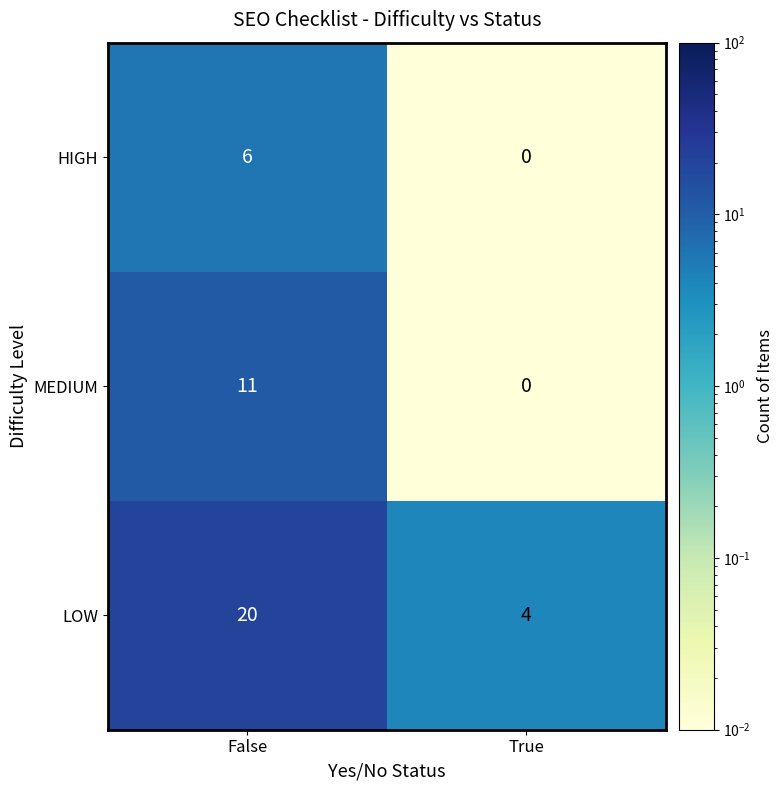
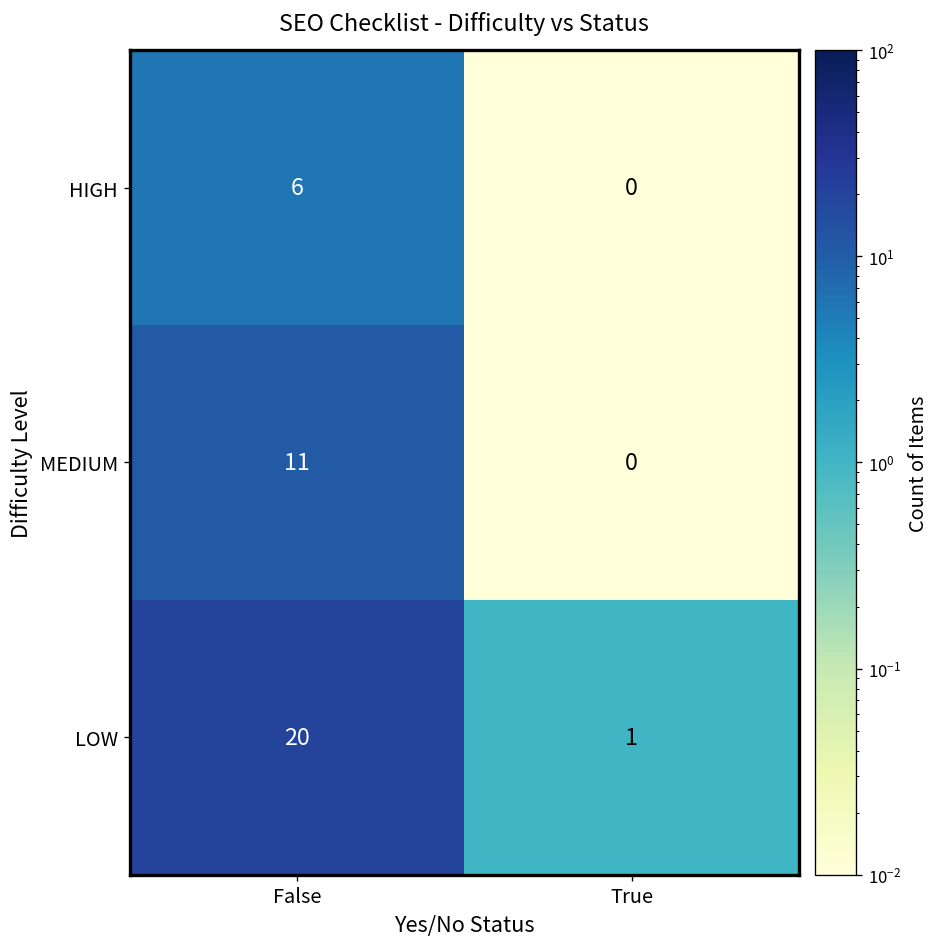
  {
    "HIGH": {
      "False": 6,
      "True": 0
    },
    "MEDIUM": {
      "False": 11,
      "True": 0
    },
    "LOW": {
      "False": 20,
-     "True": 4
+     "True": 1
    }
  }
